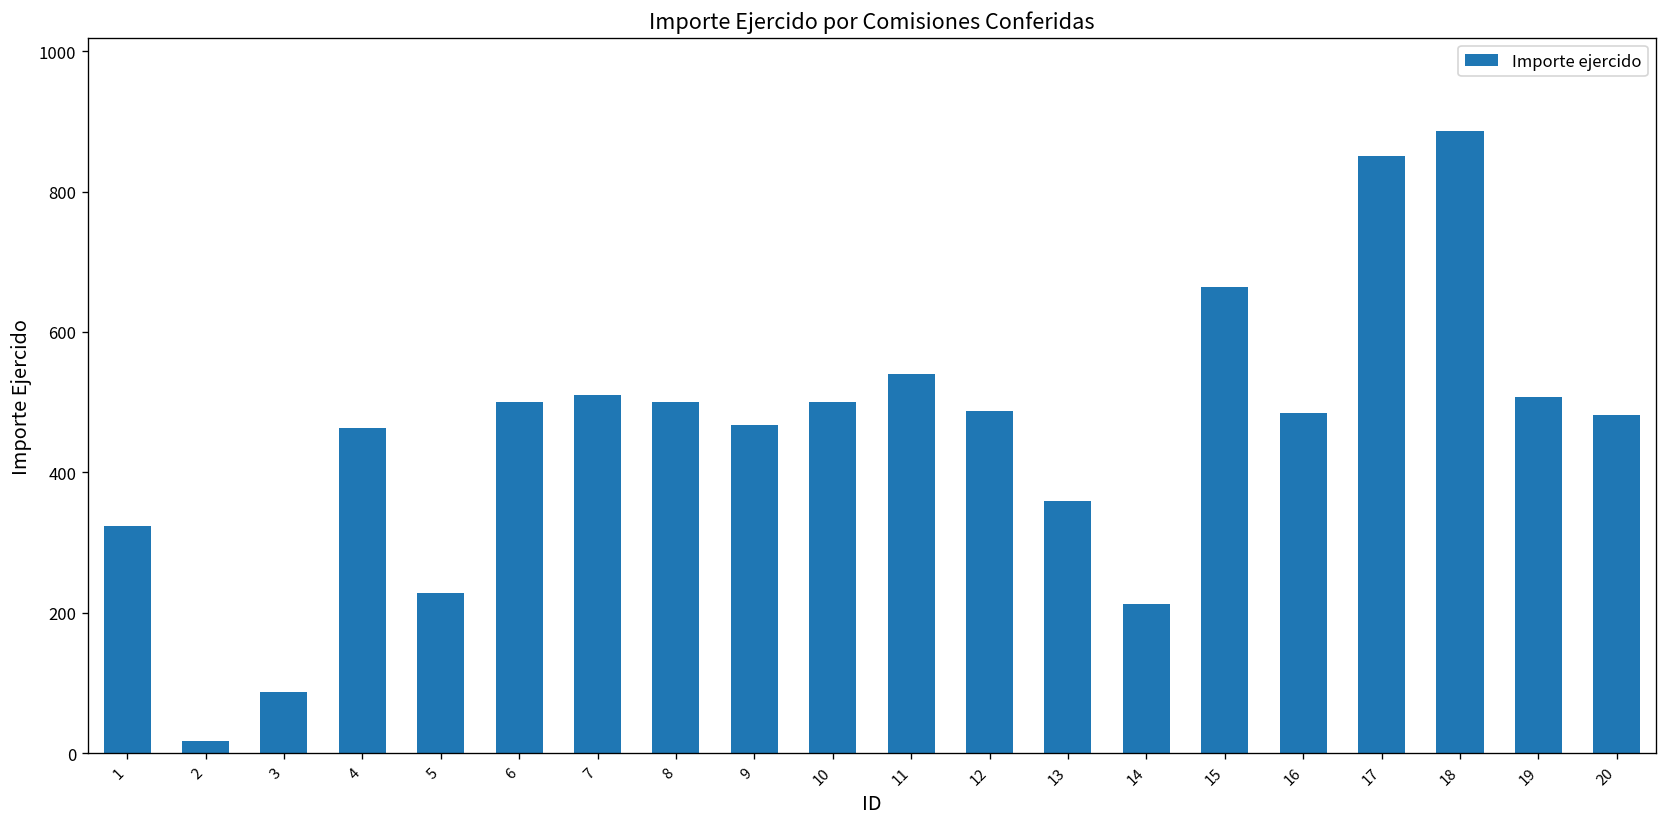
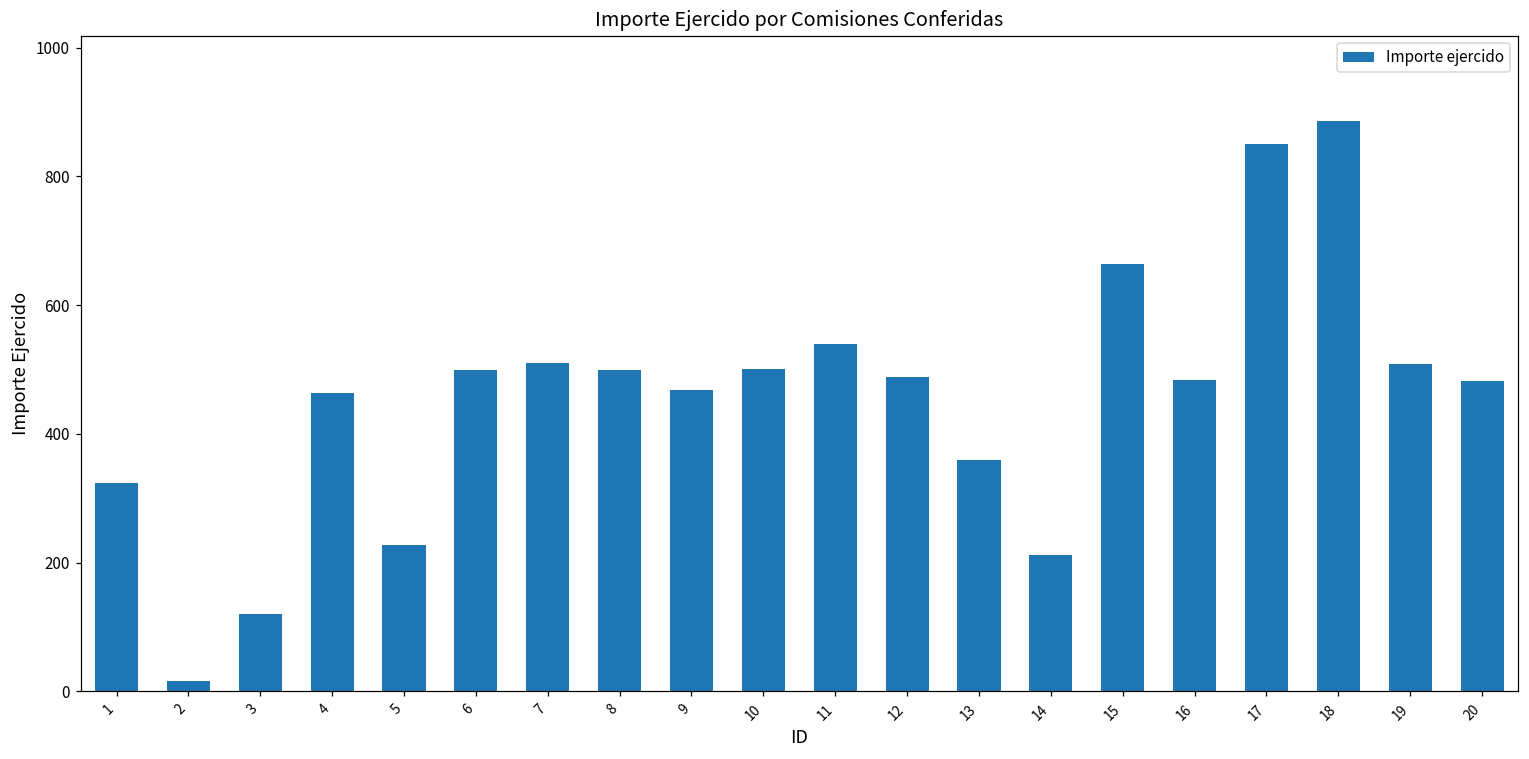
  {
    "1": 320,
    "2": 20,
-   "3": 90,
+   "3": 120,
    "4": 460,
    "5": 230,
    "6": 500,
    "7": 510,
    "8": 500,
    "9": 470,
    "10": 500,
    "11": 540,
    "12": 490,
    "13": 360,
    "14": 210,
    "15": 660,
    "16": 480,
    "17": 850,
    "18": 890,
    "19": 510,
    "20": 480
  }
